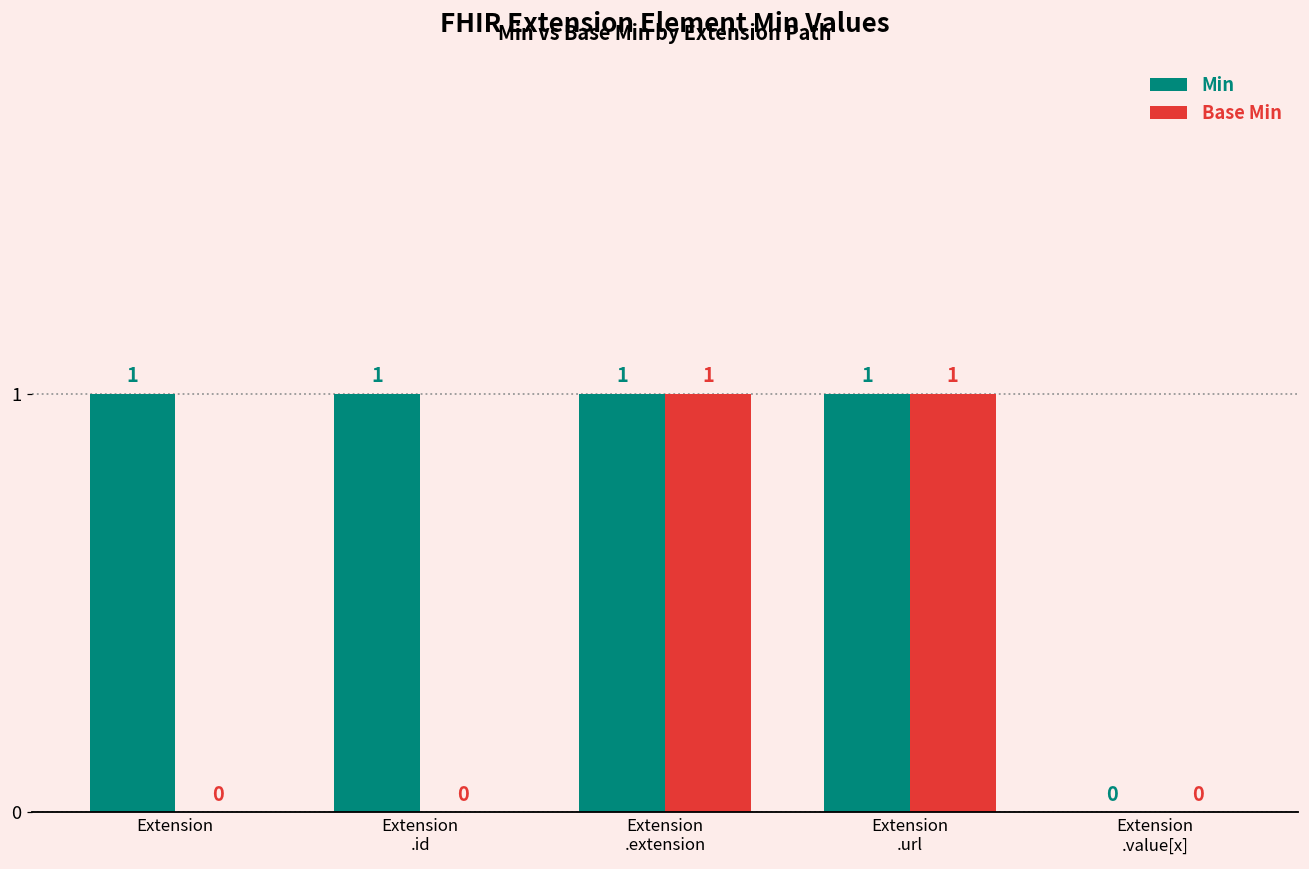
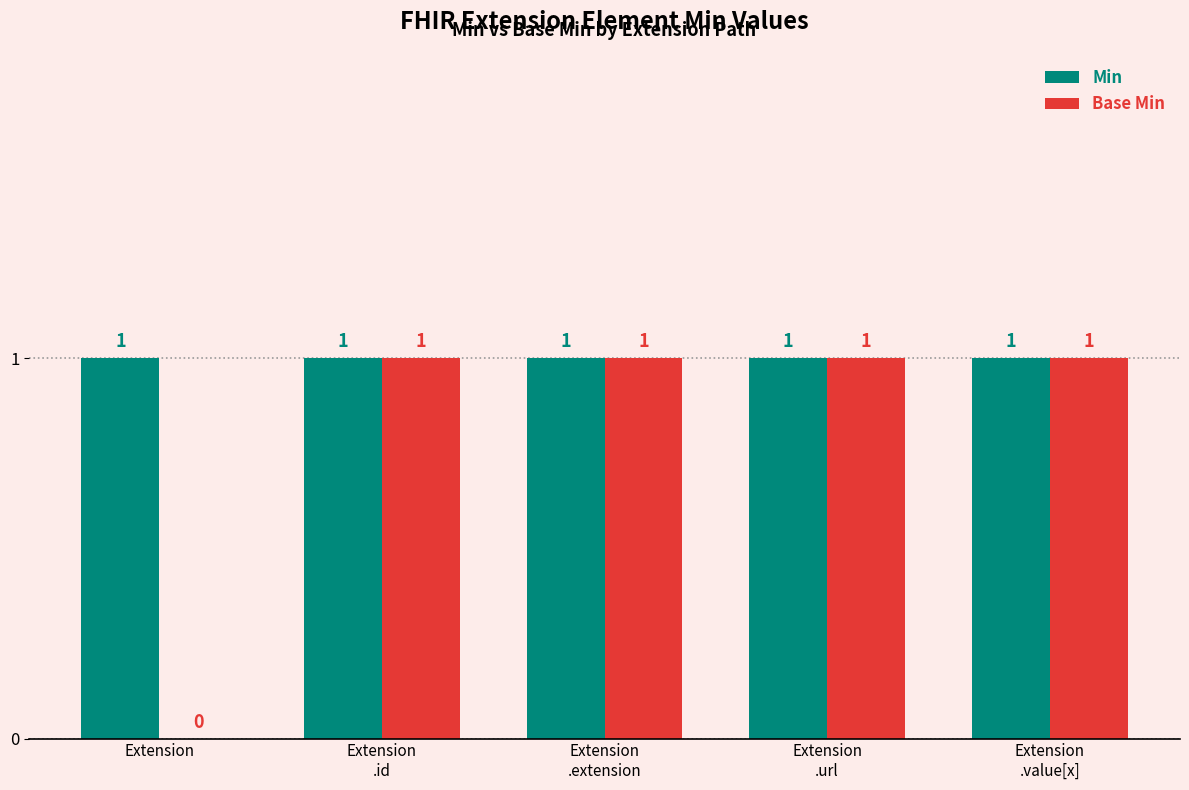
  {
    "Min": {
      "Extension": 1,
      "Extension .id": 1,
      "Extension .extension": 1,
      "Extension .url": 1,
-     "Extension .value[x]": 0
+     "Extension .value[x]": 1
    },
    "Base Min": {
      "Extension": 0,
-     "Extension .id": 0,
+     "Extension .id": 1,
      "Extension .extension": 1,
      "Extension .url": 1,
-     "Extension .value[x]": 0
+     "Extension .value[x]": 1
    }
  }
